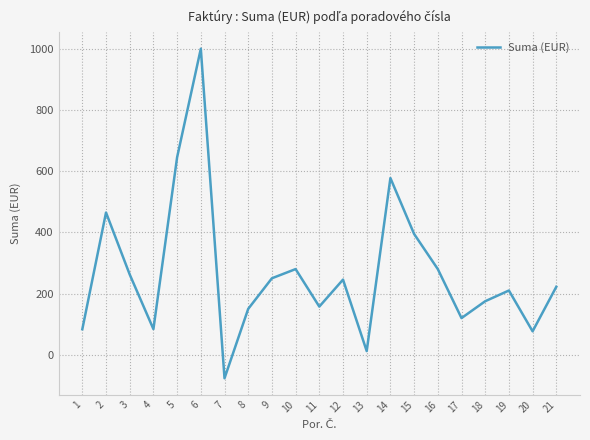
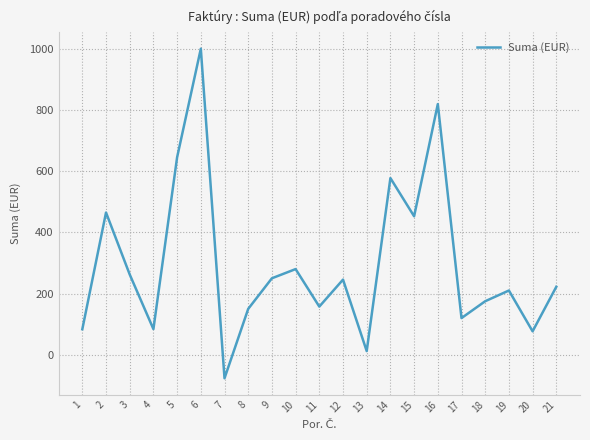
  {
    "1": 80,
    "2": 460,
    "3": 260,
    "4": 80,
    "5": 650,
    "6": 1000,
    "7": -80,
    "8": 150,
    "9": 250,
    "10": 280,
    "11": 160,
    "12": 250,
    "13": 10,
    "14": 580,
-   "15": 390,
-   "16": 280,
+   "15": 450,
+   "16": 820,
    "17": 120,
    "18": 180,
    "19": 210,
    "20": 80,
    "21": 220
  }
